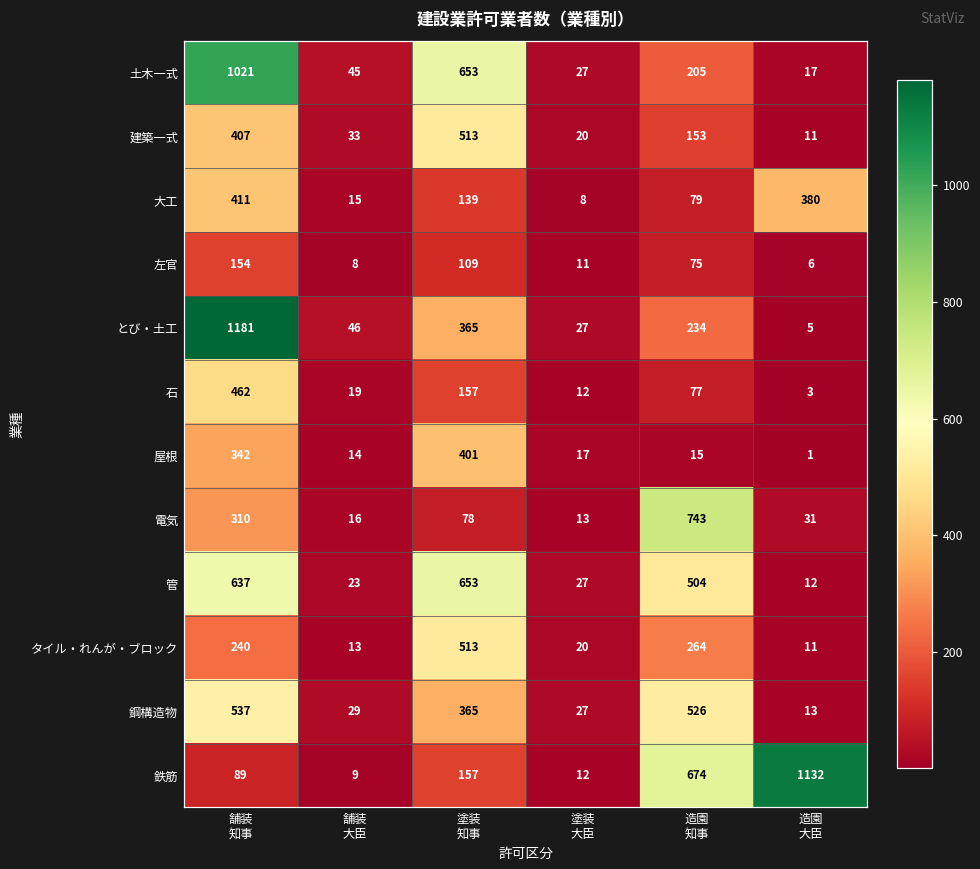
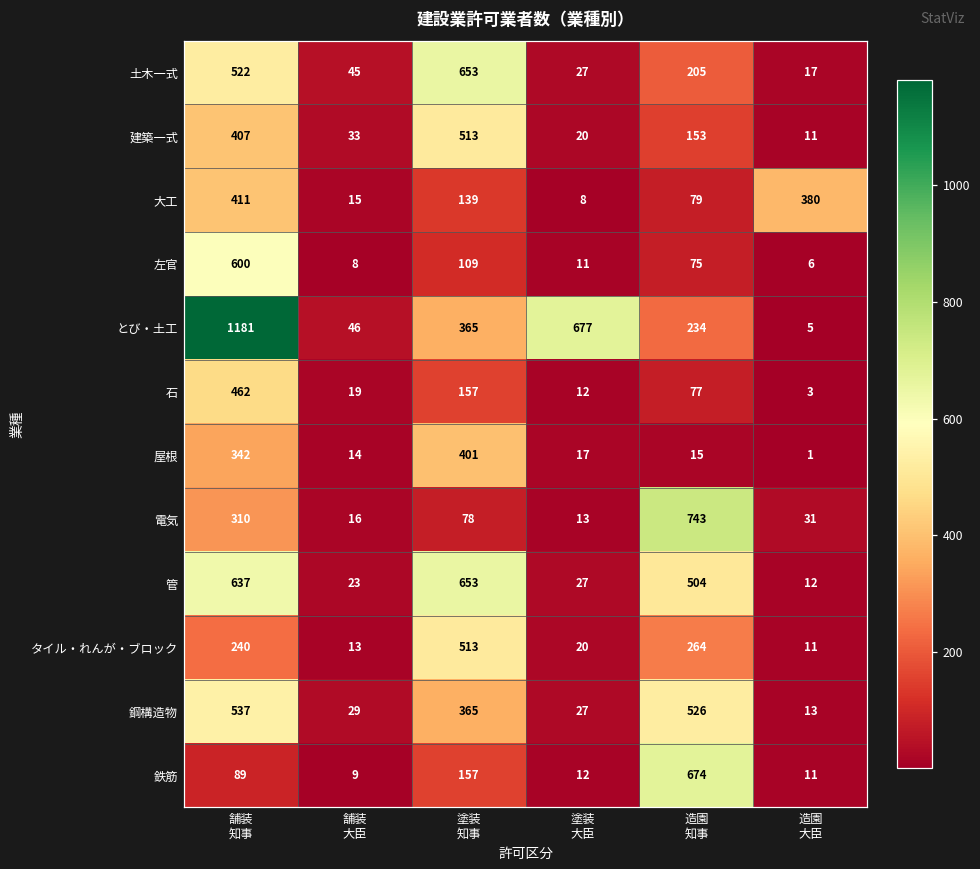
  {
    "土木一式": {
-     "舗装 知事": 1021,
+     "舗装 知事": 522,
      "舗装 大臣": 45,
      "塗装 知事": 653,
      "塗装 大臣": 27,
      "造園 知事": 205,
      "造園 大臣": 17
    },
    "建築一式": {
      "舗装 知事": 407,
      "舗装 大臣": 33,
      "塗装 知事": 513,
      "塗装 大臣": 20,
      "造園 知事": 153,
      "造園 大臣": 11
    },
    "大工": {
      "舗装 知事": 411,
      "舗装 大臣": 15,
      "塗装 知事": 139,
      "塗装 大臣": 8,
      "造園 知事": 79,
      "造園 大臣": 380
    },
    "左官": {
-     "舗装 知事": 154,
+     "舗装 知事": 600,
      "舗装 大臣": 8,
      "塗装 知事": 109,
      "塗装 大臣": 11,
      "造園 知事": 75,
      "造園 大臣": 6
    },
    "とび・土工": {
      "舗装 知事": 1181,
      "舗装 大臣": 46,
      "塗装 知事": 365,
-     "塗装 大臣": 27,
+     "塗装 大臣": 677,
      "造園 知事": 234,
      "造園 大臣": 5
    },
    "石": {
      "舗装 知事": 462,
      "舗装 大臣": 19,
      "塗装 知事": 157,
      "塗装 大臣": 12,
      "造園 知事": 77,
      "造園 大臣": 3
    },
    "屋根": {
      "舗装 知事": 342,
      "舗装 大臣": 14,
      "塗装 知事": 401,
      "塗装 大臣": 17,
      "造園 知事": 15,
      "造園 大臣": 1
    },
    "電気": {
      "舗装 知事": 310,
      "舗装 大臣": 16,
      "塗装 知事": 78,
      "塗装 大臣": 13,
      "造園 知事": 743,
      "造園 大臣": 31
    },
    "管": {
      "舗装 知事": 637,
      "舗装 大臣": 23,
      "塗装 知事": 653,
      "塗装 大臣": 27,
      "造園 知事": 504,
      "造園 大臣": 12
    },
    "タイル・れんが・ブロック": {
      "舗装 知事": 240,
      "舗装 大臣": 13,
      "塗装 知事": 513,
      "塗装 大臣": 20,
      "造園 知事": 264,
      "造園 大臣": 11
    },
    "鋼構造物": {
      "舗装 知事": 537,
      "舗装 大臣": 29,
      "塗装 知事": 365,
      "塗装 大臣": 27,
      "造園 知事": 526,
      "造園 大臣": 13
    },
    "鉄筋": {
      "舗装 知事": 89,
      "舗装 大臣": 9,
      "塗装 知事": 157,
      "塗装 大臣": 12,
      "造園 知事": 674,
-     "造園 大臣": 1132
+     "造園 大臣": 11
    }
  }
